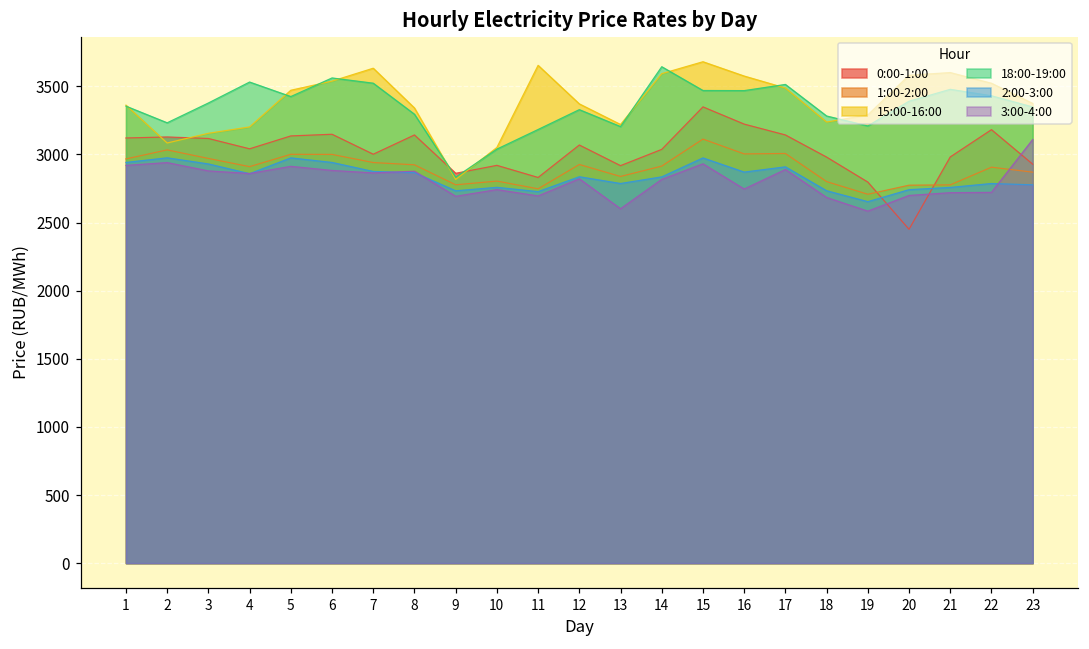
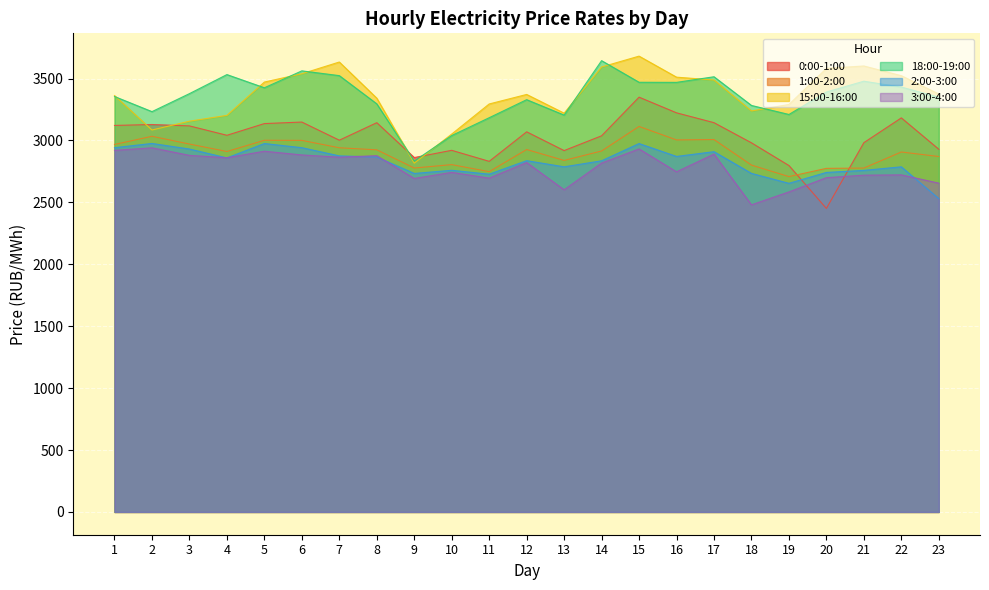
  {
    "15:00-16:00": {
      "2": 3080,
      "3": 3160,
      "4": 3200,
      "5": 3470,
      "6": 3540,
      "7": 3630,
      "8": 3340,
-     "11": 3650,
+     "11": 3290,
      "12": 3370,
      "14": 3590,
      "15": 3680,
-     "16": 3580,
+     "16": 3510,
      "17": 3490,
      "18": 3240
    },
    "18:00-19:00": {
      "2": 3230,
      "3": 3380,
      "4": 3530,
      "5": 3430,
      "6": 3560,
      "7": 3520,
      "8": 3300,
      "11": 3180,
      "12": 3330,
      "14": 3640,
      "15": 3470,
      "16": 3470,
      "17": 3510,
      "18": 3280,
      "19": 3210
    },
    "2:00-3:00": {
      "1": 2940,
      "2": 2980,
      "3": 2930,
      "5": 2980,
      "6": 2940,
      "9": 2730,
      "11": 2730,
      "13": 2790,
      "15": 2970,
      "16": 2870,
      "18": 2730,
      "19": 2650,
      "20": 2740,
      "22": 2790,
-     "23": 2780
+     "23": 2530
    },
    "3:00-4:00": {
      "1": 2920,
      "2": 2940,
      "3": 2880,
      "5": 2910,
      "6": 2880,
      "9": 2690,
      "11": 2700,
      "13": 2600,
      "15": 2930,
      "16": 2750,
-     "18": 2680,
+     "18": 2480,
      "19": 2580,
      "20": 2700,
      "21": 2720,
      "22": 2720,
-     "23": 3110
+     "23": 2660
    }
  }
